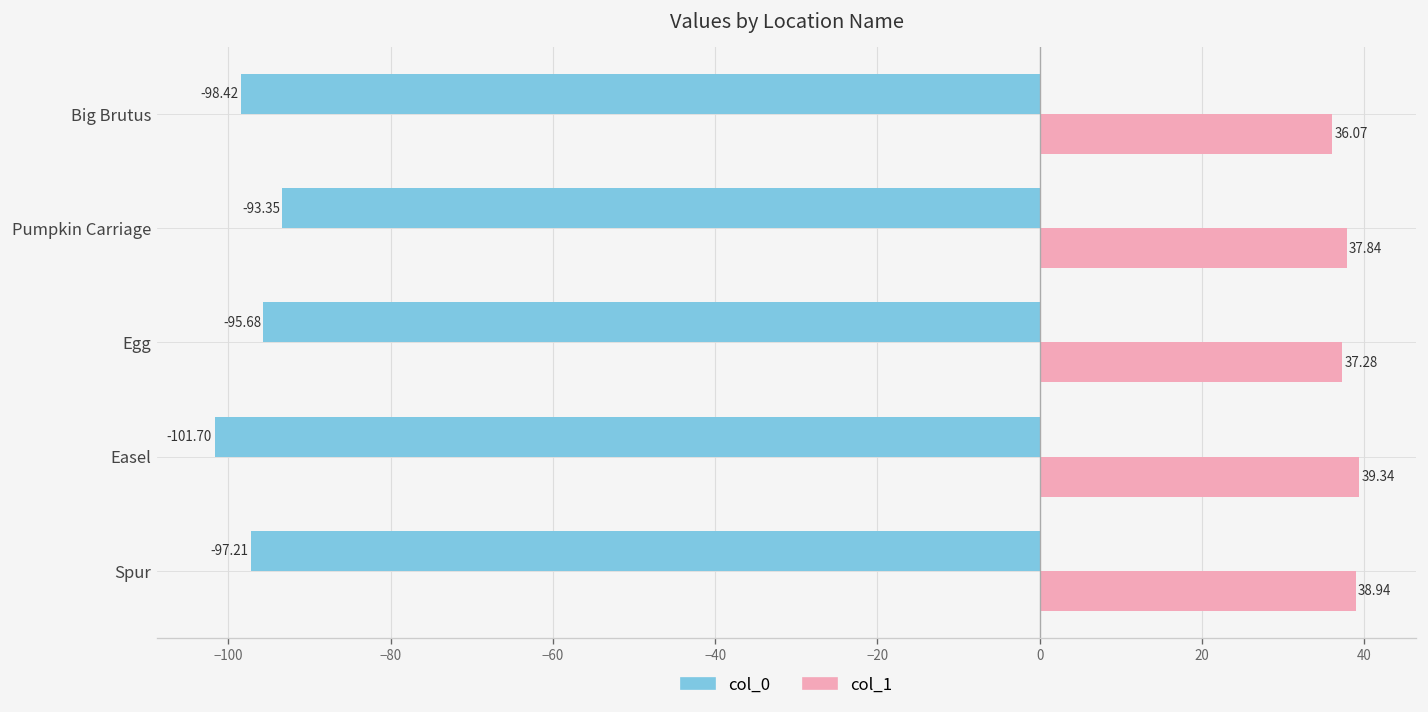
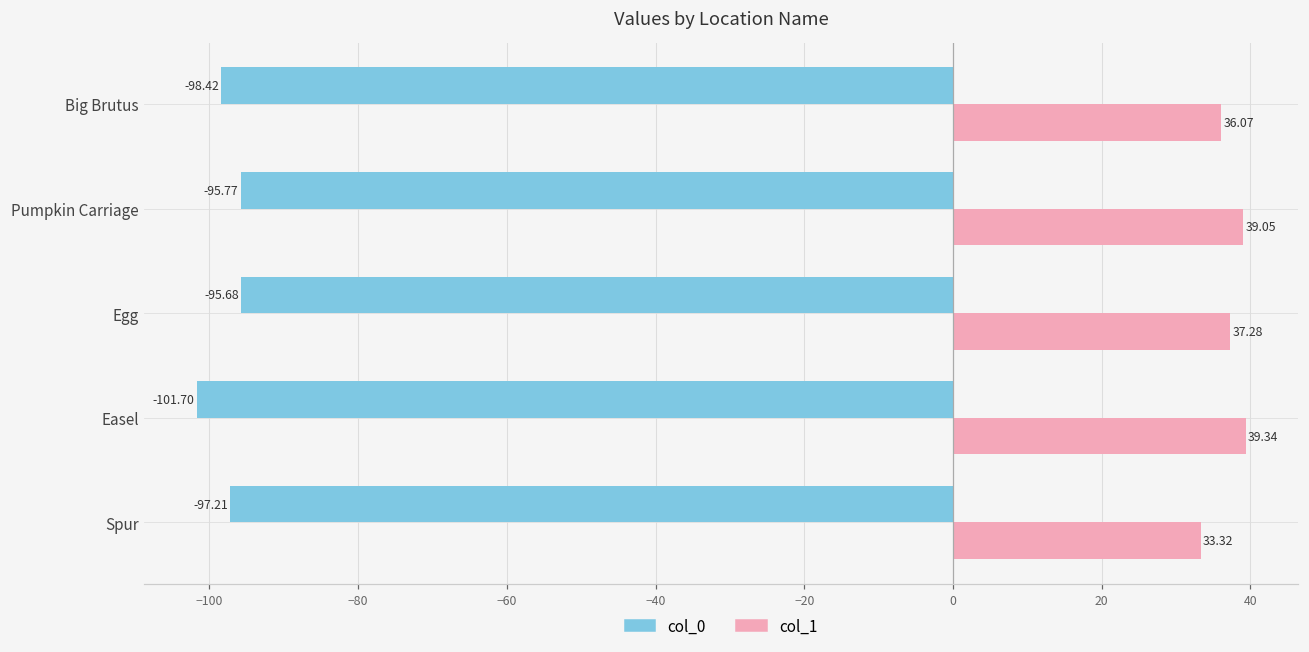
  {
    "col_0": {
      "Big Brutus": -98.42,
-     "Pumpkin Carriage": -93.35,
+     "Pumpkin Carriage": -95.77,
      "Egg": -95.68,
      "Easel": -101.70,
      "Spur": -97.21
    },
    "col_1": {
      "Big Brutus": 36.07,
-     "Pumpkin Carriage": 37.84,
+     "Pumpkin Carriage": 39.05,
      "Egg": 37.28,
      "Easel": 39.34,
-     "Spur": 38.94
+     "Spur": 33.32
    }
  }
